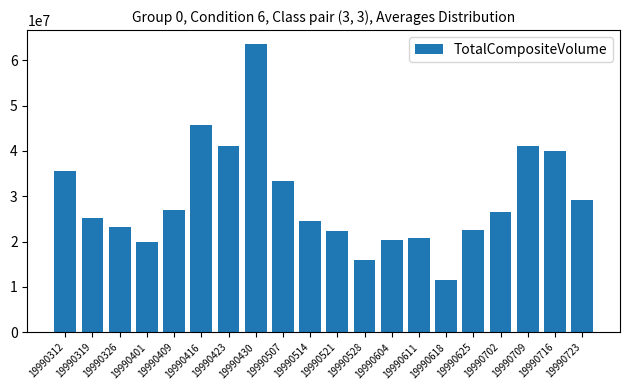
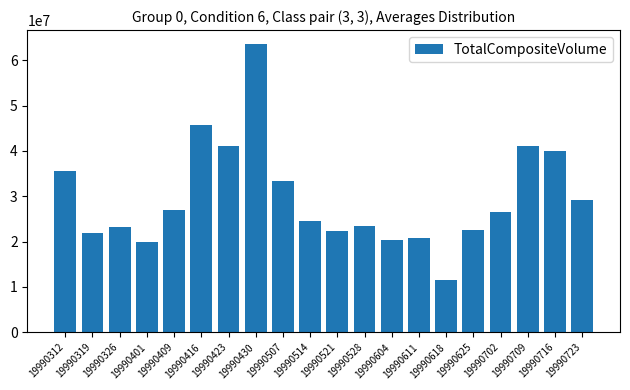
  {
    "19990312": 36000000,
-   "19990319": 25000000,
+   "19990319": 22000000,
    "19990326": 23000000,
    "19990401": 20000000,
    "19990409": 27000000,
    "19990416": 46000000,
    "19990423": 41000000,
    "19990430": 63000000,
    "19990507": 33000000,
    "19990514": 24000000,
    "19990521": 22000000,
-   "19990528": 16000000,
+   "19990528": 23000000,
    "19990604": 20000000,
    "19990611": 21000000,
    "19990618": 12000000,
    "19990625": 23000000,
    "19990702": 27000000,
    "19990709": 41000000,
    "19990716": 40000000,
    "19990723": 29000000
  }
